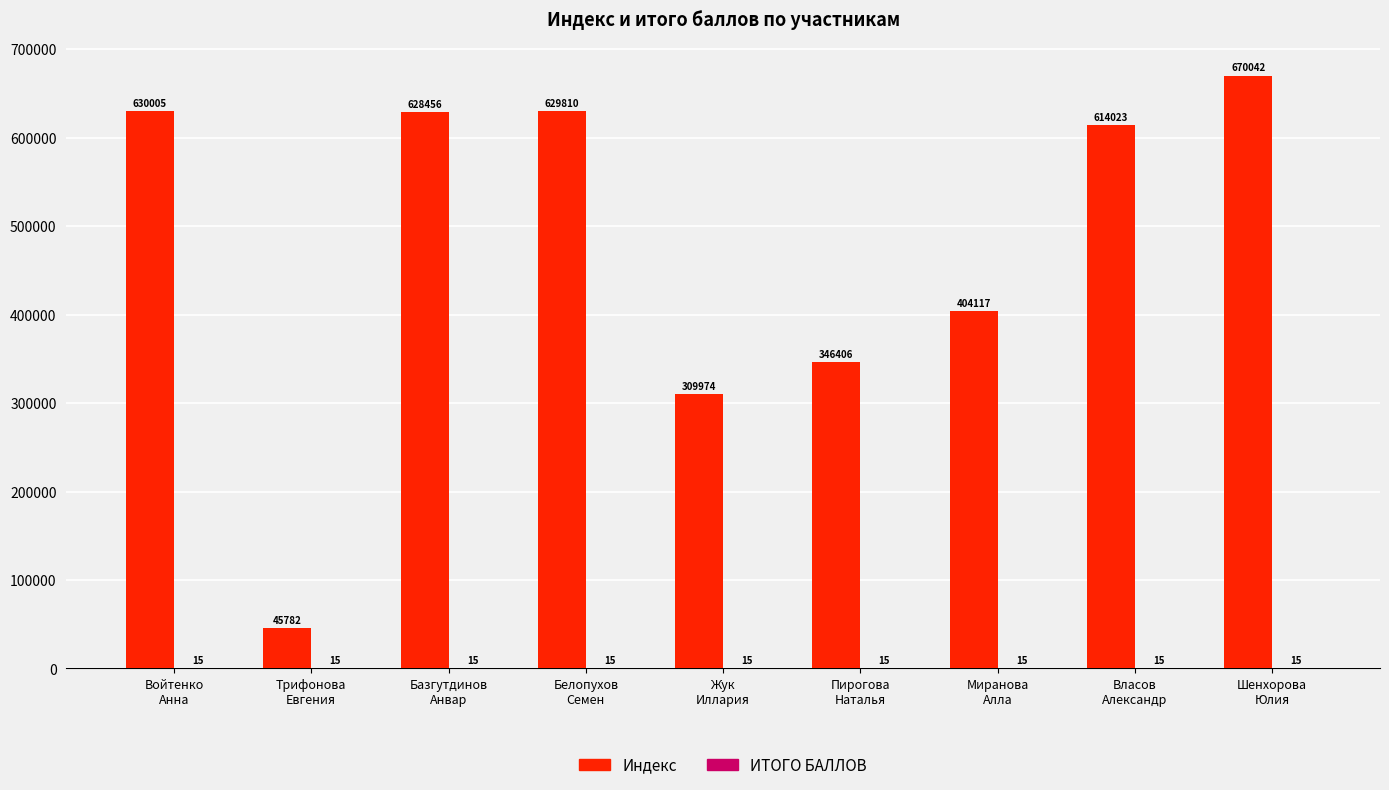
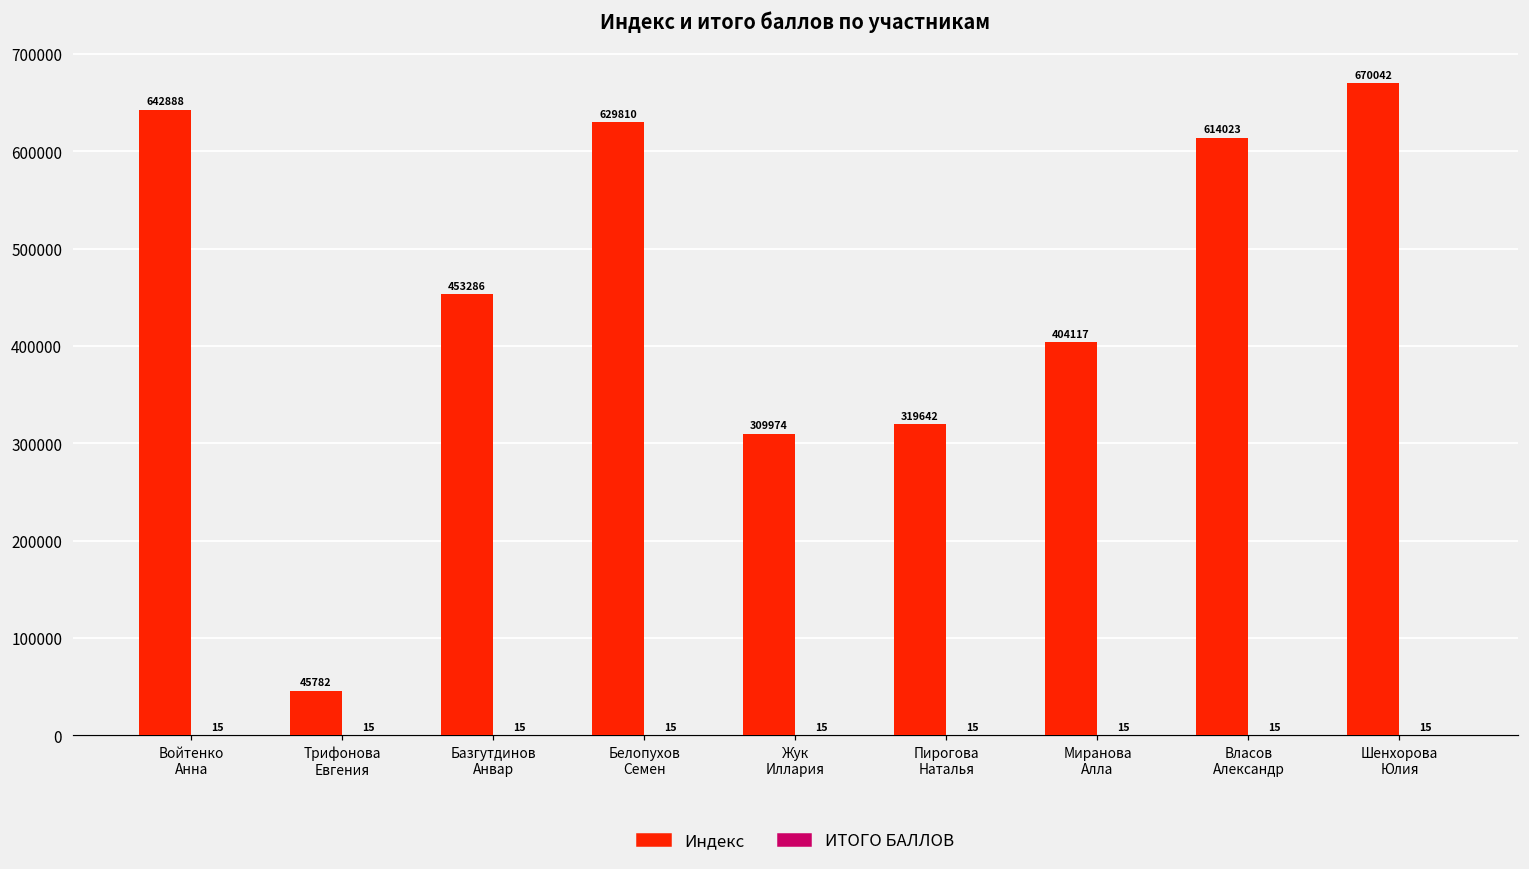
  {
    "Индекс": {
-     "Войтенко Анна": 630005,
+     "Войтенко Анна": 642888,
      "Трифонова Евгения": 45782,
-     "Базгутдинов Анвар": 628456,
+     "Базгутдинов Анвар": 453286,
      "Белопухов Семен": 629810,
      "Жук Иллария": 309974,
-     "Пирогова Наталья": 346406,
+     "Пирогова Наталья": 319642,
      "Миранова Алла": 404117,
      "Власов Александр": 614023,
      "Шенхорова Юлия": 670042
    },
    "ИТОГО БАЛЛОВ": {
      "Войтенко Анна": 15,
      "Трифонова Евгения": 15,
      "Базгутдинов Анвар": 15,
      "Белопухов Семен": 15,
      "Жук Иллария": 15,
      "Пирогова Наталья": 15,
      "Миранова Алла": 15,
      "Власов Александр": 15,
      "Шенхорова Юлия": 15
    }
  }
